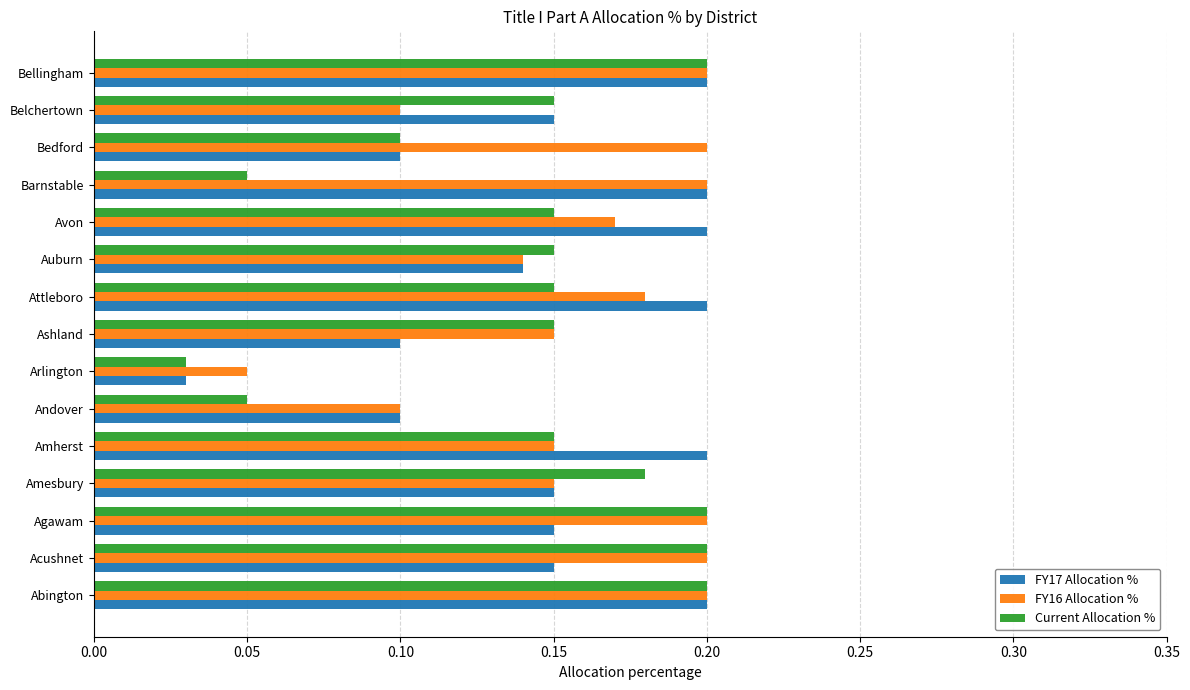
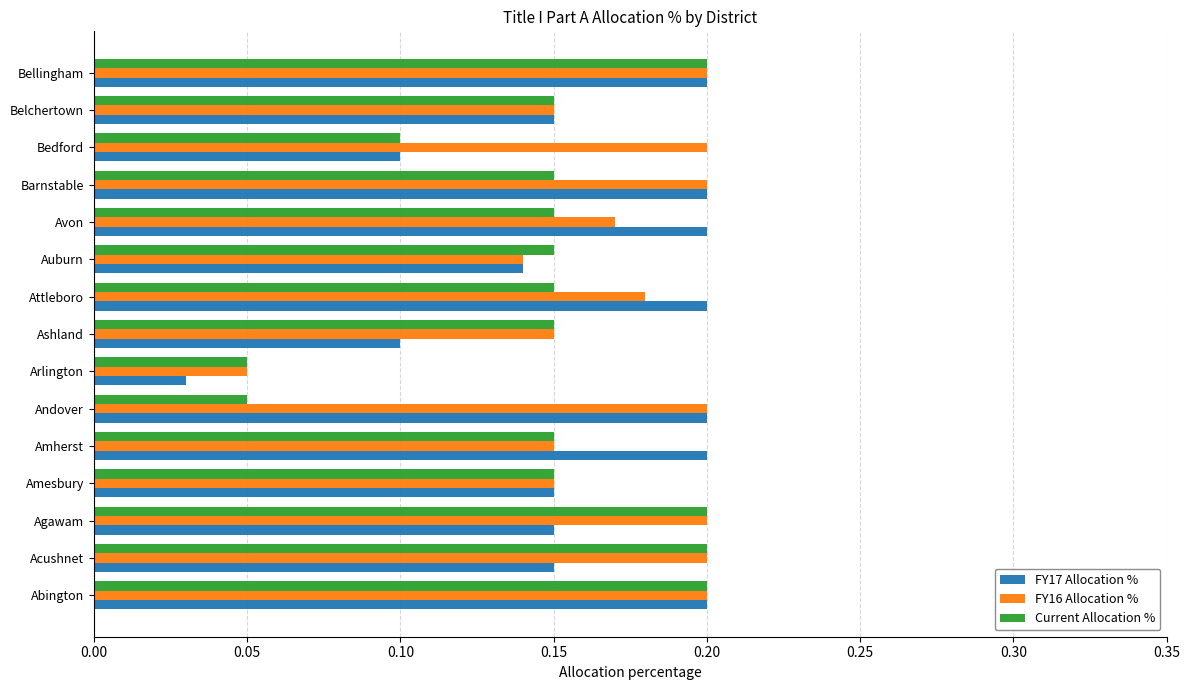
  {
    "FY17 Allocation %": {
      "Bellingham": 0.2,
      "Belchertown": 0.150,
      "Bedford": 0.1,
      "Barnstable": 0.2,
      "Avon": 0.2,
      "Auburn": 0.140,
      "Attleboro": 0.2,
      "Ashland": 0.1,
      "Arlington": 0.030,
-     "Andover": 0.1,
+     "Andover": 0.2,
      "Amherst": 0.2,
      "Amesbury": 0.150,
      "Agawam": 0.150,
      "Acushnet": 0.150,
      "Abington": 0.2
    },
    "FY16 Allocation %": {
      "Bellingham": 0.20,
-     "Belchertown": 0.10,
+     "Belchertown": 0.15,
      "Bedford": 0.20,
      "Barnstable": 0.20,
      "Avon": 0.17,
      "Auburn": 0.14,
      "Attleboro": 0.18,
      "Ashland": 0.15,
      "Arlington": 0.05,
-     "Andover": 0.1,
+     "Andover": 0.2,
      "Amherst": 0.15,
      "Amesbury": 0.15,
      "Agawam": 0.20,
      "Acushnet": 0.20,
      "Abington": 0.20
    },
    "Current Allocation %": {
      "Bellingham": 0.20,
      "Belchertown": 0.15,
      "Bedford": 0.10,
-     "Barnstable": 0.05,
+     "Barnstable": 0.15,
      "Avon": 0.15,
      "Auburn": 0.15,
      "Attleboro": 0.15,
      "Ashland": 0.15,
-     "Arlington": 0.03,
+     "Arlington": 0.05,
      "Andover": 0.05,
      "Amherst": 0.15,
-     "Amesbury": 0.18,
+     "Amesbury": 0.15,
      "Agawam": 0.20,
      "Acushnet": 0.20,
      "Abington": 0.20
    }
  }
